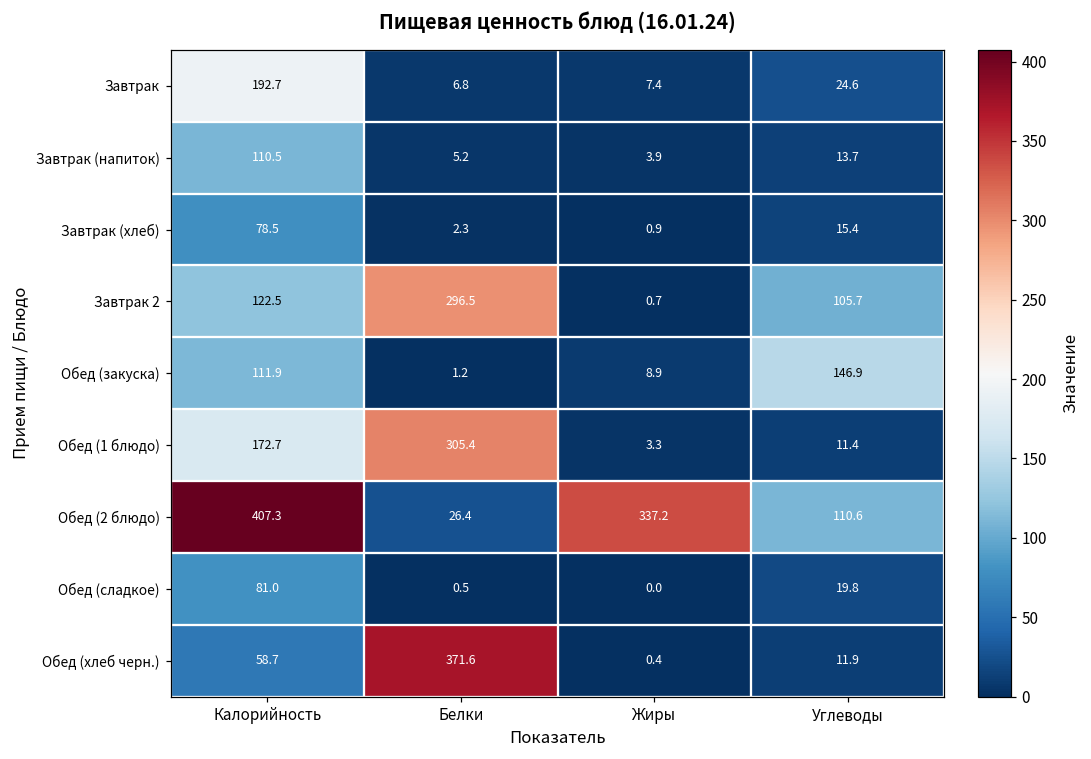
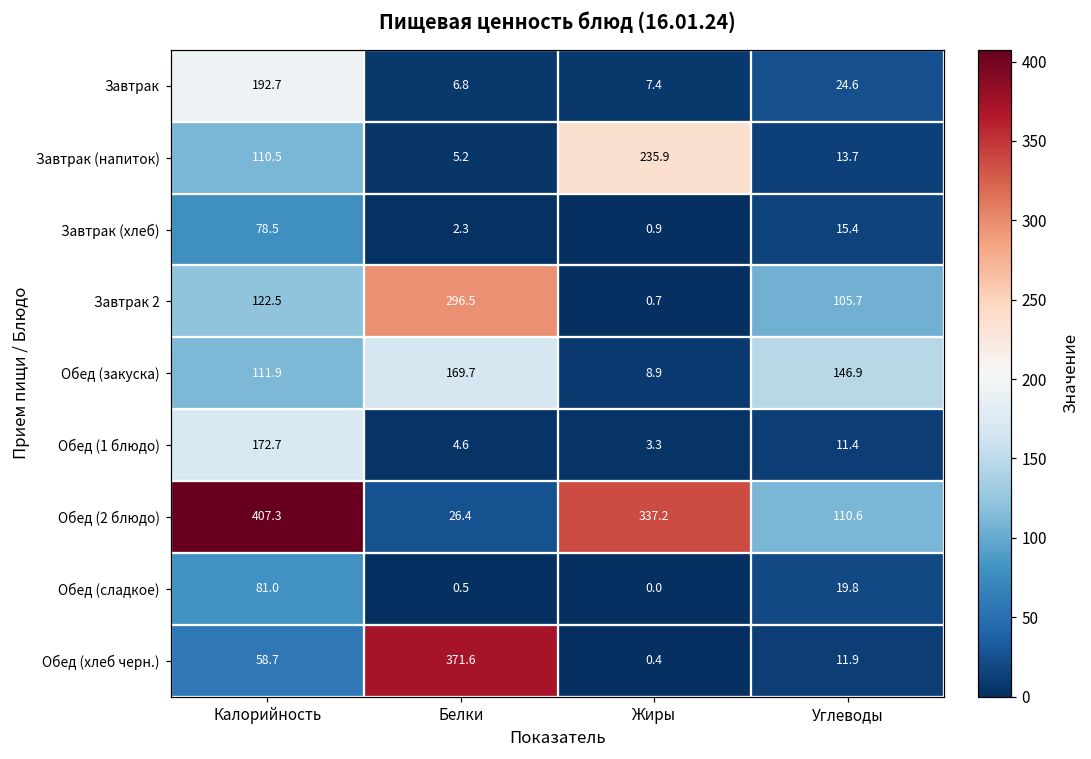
  {
    "Завтрак": {
      "Калорийность": 192.7,
      "Белки": 6.8,
      "Жиры": 7.4,
      "Углеводы": 24.6
    },
    "Завтрак (напиток)": {
      "Калорийность": 110.5,
      "Белки": 5.2,
-     "Жиры": 3.9,
+     "Жиры": 235.9,
      "Углеводы": 13.7
    },
    "Завтрак (хлеб)": {
      "Калорийность": 78.5,
      "Белки": 2.3,
      "Жиры": 0.9,
      "Углеводы": 15.4
    },
    "Завтрак 2": {
      "Калорийность": 122.5,
      "Белки": 296.5,
      "Жиры": 0.7,
      "Углеводы": 105.7
    },
    "Обед (закуска)": {
      "Калорийность": 111.9,
-     "Белки": 1.2,
+     "Белки": 169.7,
      "Жиры": 8.9,
      "Углеводы": 146.9
    },
    "Обед (1 блюдо)": {
      "Калорийность": 172.7,
-     "Белки": 305.4,
+     "Белки": 4.6,
      "Жиры": 3.3,
      "Углеводы": 11.4
    },
    "Обед (2 блюдо)": {
      "Калорийность": 407.3,
      "Белки": 26.4,
      "Жиры": 337.2,
      "Углеводы": 110.6
    },
    "Обед (сладкое)": {
      "Калорийность": 81.0,
      "Белки": 0.5,
      "Жиры": 0.0,
      "Углеводы": 19.8
    },
    "Обед (хлеб черн.)": {
      "Калорийность": 58.7,
      "Белки": 371.6,
      "Жиры": 0.4,
      "Углеводы": 11.9
    }
  }
